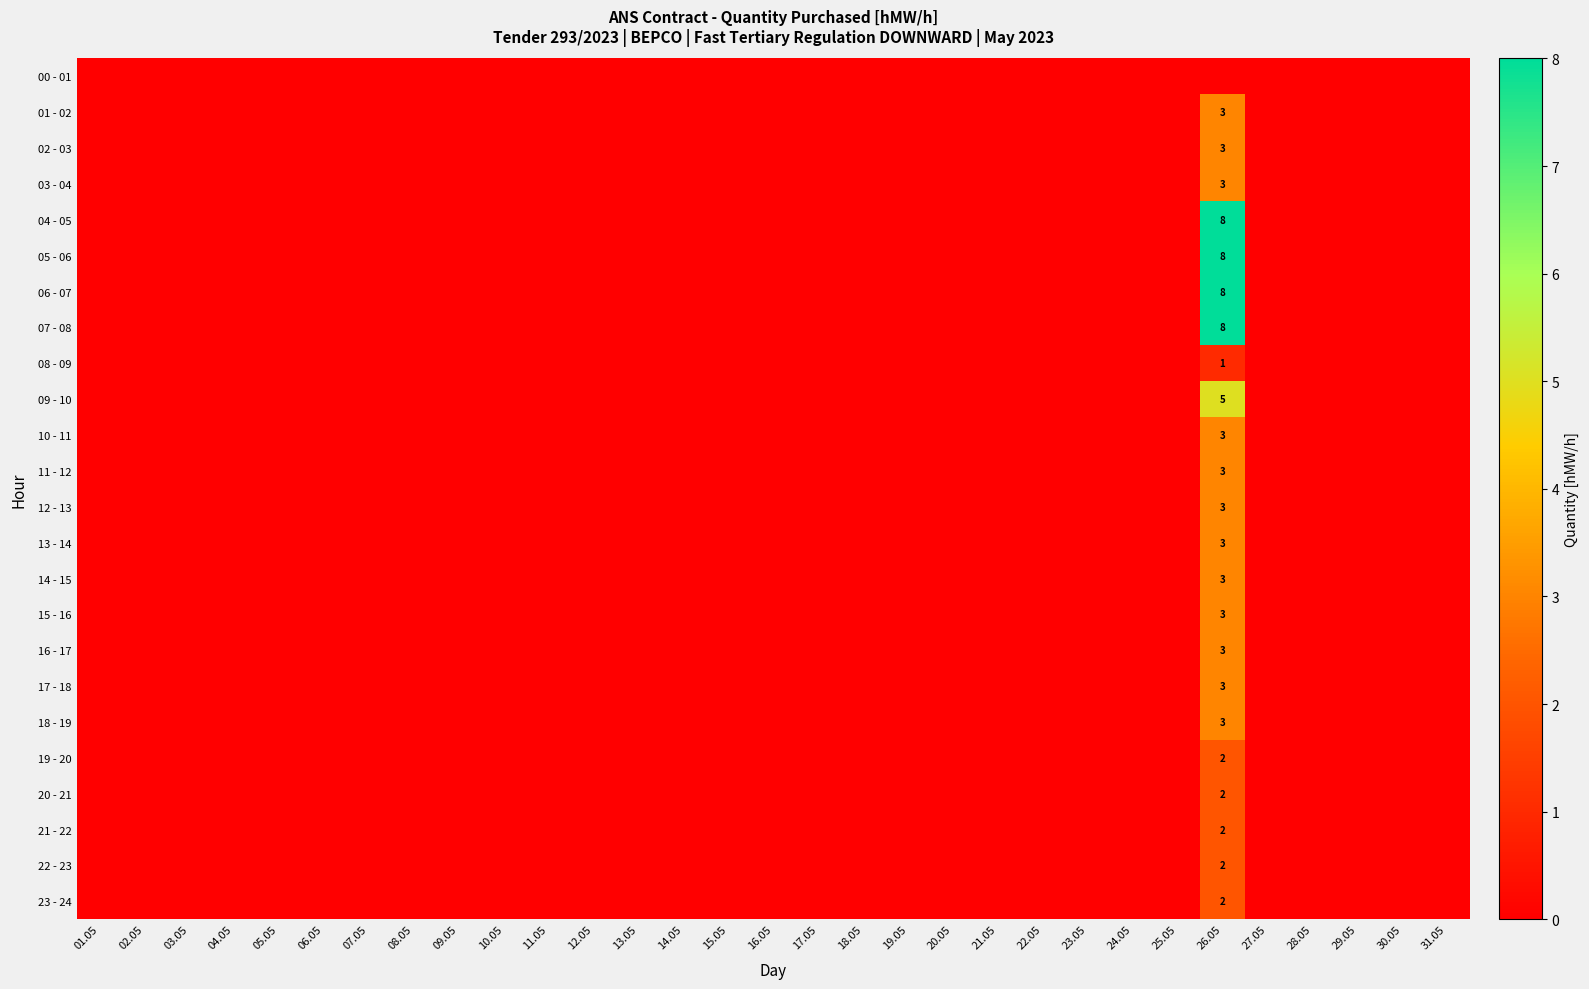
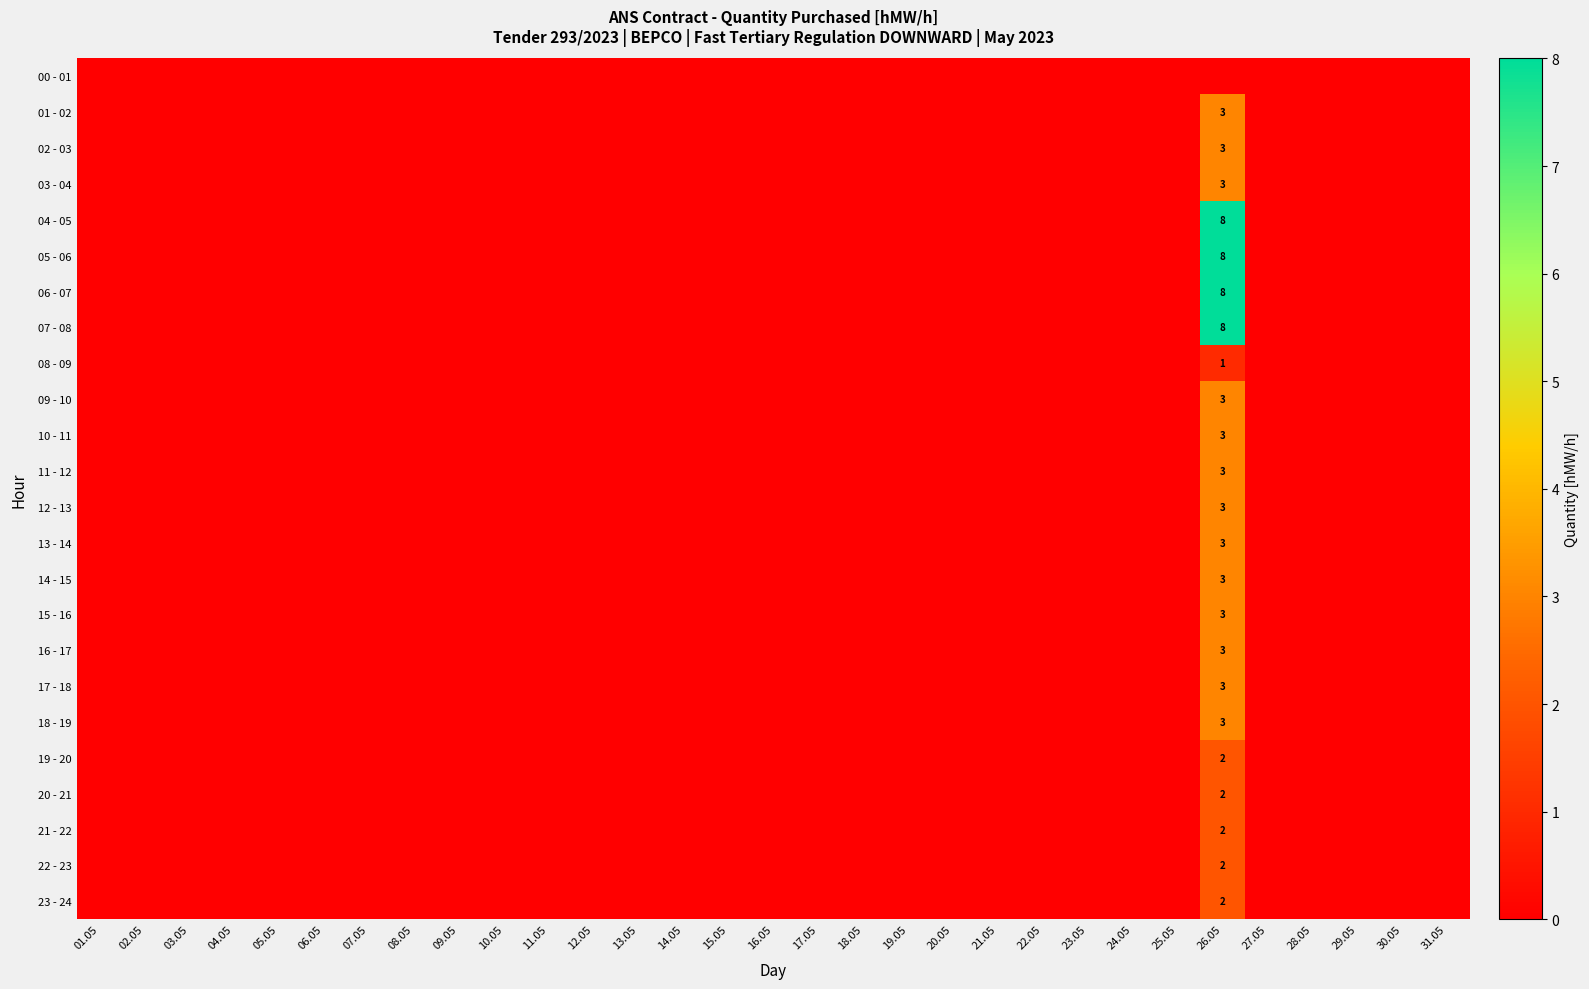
  {
    "01 - 02": {
      "26.05": 3
    },
    "02 - 03": {
      "26.05": 3
    },
    "03 - 04": {
      "26.05": 3
    },
    "04 - 05": {
      "26.05": 8
    },
    "05 - 06": {
      "26.05": 8
    },
    "06 - 07": {
      "26.05": 8
    },
    "07 - 08": {
      "26.05": 8
    },
    "08 - 09": {
      "26.05": 1
    },
    "09 - 10": {
-     "26.05": 5
+     "26.05": 3
    },
    "10 - 11": {
      "26.05": 3
    },
    "11 - 12": {
      "26.05": 3
    },
    "12 - 13": {
      "26.05": 3
    },
    "13 - 14": {
      "26.05": 3
    },
    "14 - 15": {
      "26.05": 3
    },
    "15 - 16": {
      "26.05": 3
    },
    "16 - 17": {
      "26.05": 3
    },
    "17 - 18": {
      "26.05": 3
    },
    "18 - 19": {
      "26.05": 3
    },
    "19 - 20": {
      "26.05": 2
    },
    "20 - 21": {
      "26.05": 2
    },
    "21 - 22": {
      "26.05": 2
    },
    "22 - 23": {
      "26.05": 2
    },
    "23 - 24": {
      "26.05": 2
    }
  }
